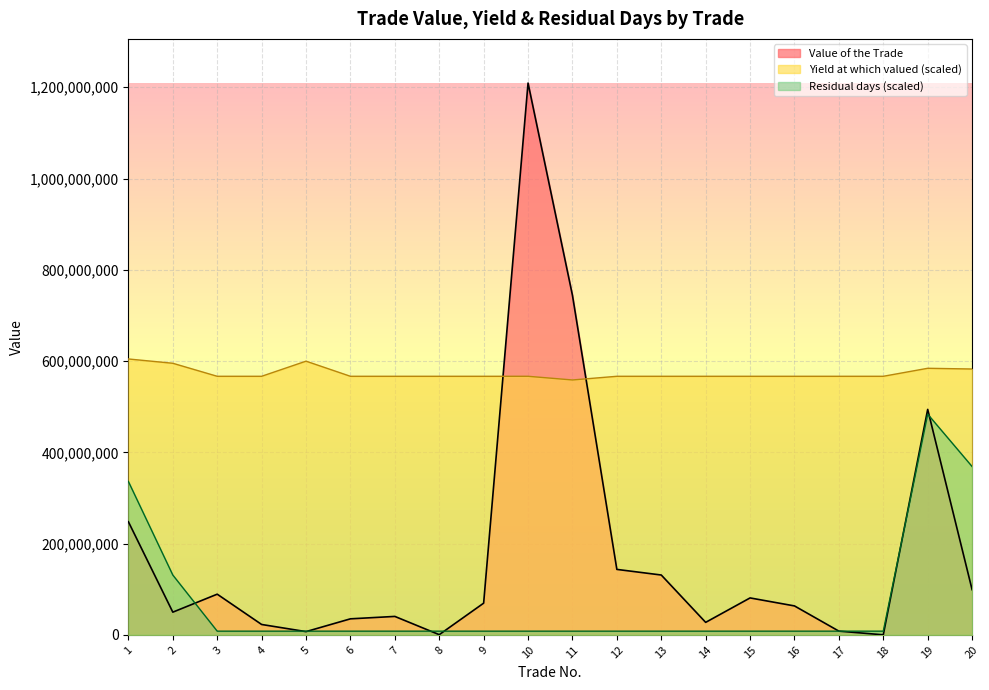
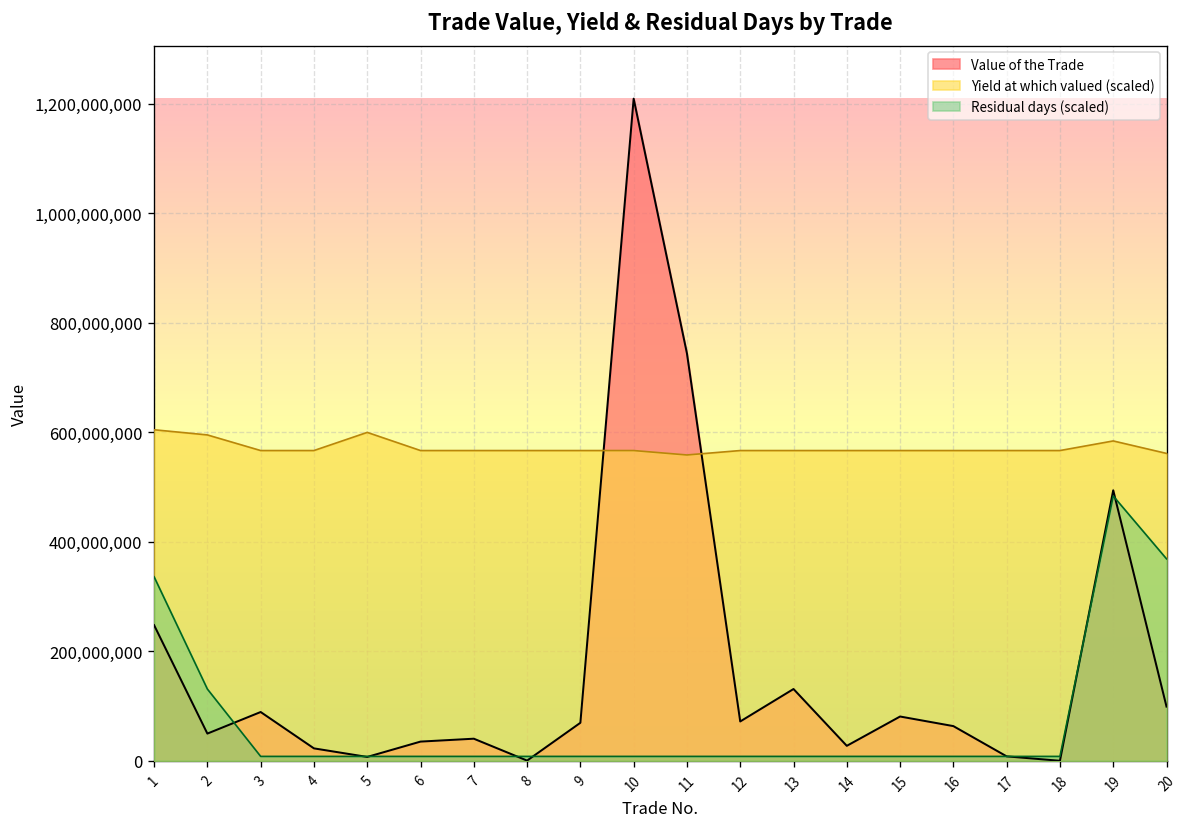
  {
    "Value of the Trade": {
      "1": "250,000,000",
      "2": "50,000,000",
      "3": "90,000,000",
      "4": "20,000,000",
      "6": "40,000,000",
      "7": "40,000,000",
      "8": "0",
      "9": "70,000,000",
      "10": "1,210,000,000",
      "11": "740,000,000",
-     "12": "140,000,000",
+     "12": "70,000,000",
      "13": "130,000,000",
      "14": "30,000,000",
      "15": "80,000,000",
      "16": "60,000,000",
      "18": "0",
      "19": "490,000,000",
      "20": "100,000,000"
    },
    "Yield at which valued (scaled)": {
      "1": "600,000,000",
      "2": "600,000,000",
      "3": "570,000,000",
      "4": "570,000,000",
      "5": "600,000,000",
      "6": "570,000,000",
      "7": "570,000,000",
      "8": "570,000,000",
      "9": "570,000,000",
      "10": "570,000,000",
      "11": "560,000,000",
      "12": "570,000,000",
      "13": "570,000,000",
      "14": "570,000,000",
      "15": "570,000,000",
      "16": "570,000,000",
      "17": "570,000,000",
      "18": "570,000,000",
      "19": "580,000,000",
-     "20": "580,000,000"
+     "20": "560,000,000"
    },
    "Residual days (scaled)": {
      "1": "340,000,000",
      "2": "130,000,000",
      "3": "10,000,000",
      "4": "10,000,000",
      "6": "10,000,000",
      "7": "10,000,000",
      "8": "10,000,000",
      "9": "10,000,000",
      "10": "10,000,000",
      "11": "10,000,000",
      "12": "10,000,000",
      "13": "10,000,000",
      "14": "10,000,000",
      "15": "10,000,000",
      "16": "10,000,000",
      "18": "10,000,000",
      "19": "480,000,000",
      "20": "370,000,000"
    }
  }
